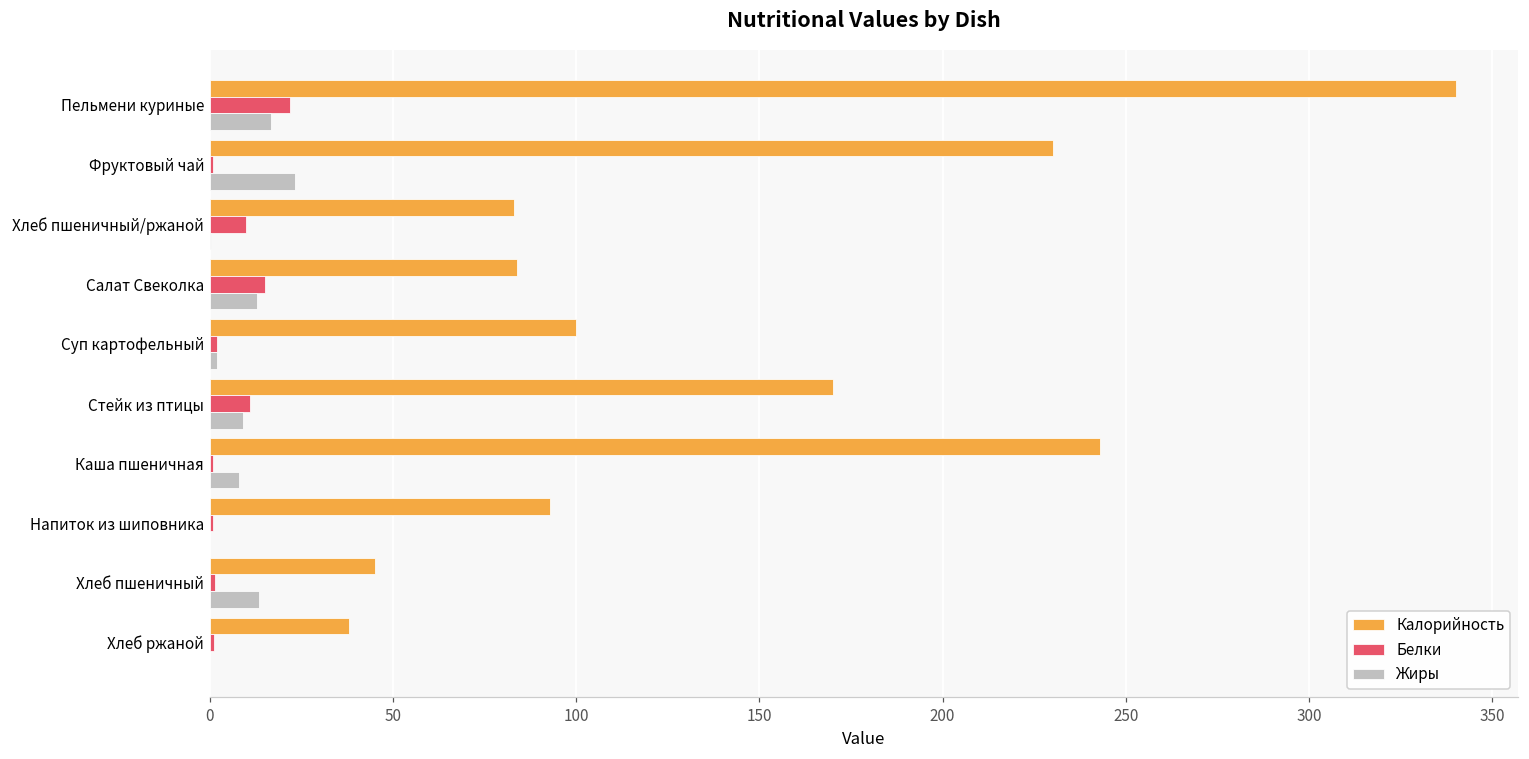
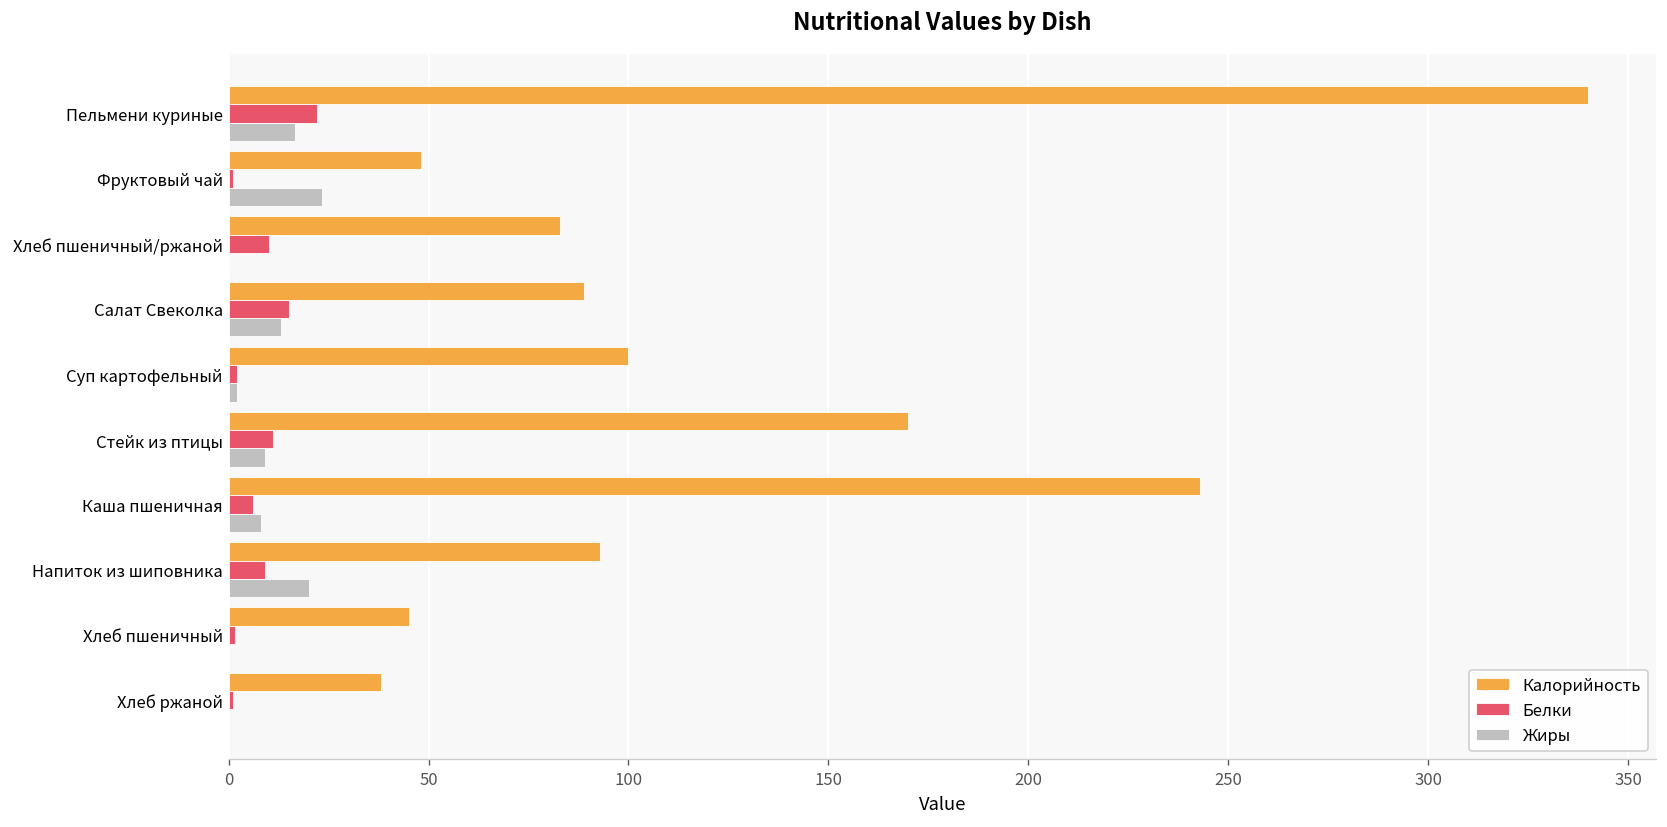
  {
    "Калорийность": {
      "Пельмени куриные": 340,
-     "Фруктовый чай": 230,
+     "Фруктовый чай": 48,
      "Хлеб пшеничный/ржаной": 83,
-     "Салат Свеколка": 84,
+     "Салат Свеколка": 89,
      "Суп картофельный": 100,
      "Стейк из птицы": 170,
      "Каша пшеничная": 243,
      "Напиток из шиповника": 93,
      "Хлеб пшеничный": 45,
      "Хлеб ржаной": 38
    },
    "Белки": {
      "Пельмени куриные": 22,
      "Фруктовый чай": 1,
      "Хлеб пшеничный/ржаной": 10,
      "Салат Свеколка": 15,
      "Суп картофельный": 2,
      "Стейк из птицы": 11,
-     "Каша пшеничная": 1,
-     "Напиток из шиповника": 1,
+     "Каша пшеничная": 6,
+     "Напиток из шиповника": 9,
      "Хлеб пшеничный": 2,
      "Хлеб ржаной": 1
    },
    "Жиры": {
      "Пельмени куриные": 17,
      "Фруктовый чай": 23,
      "Салат Свеколка": 13,
      "Суп картофельный": 2,
      "Стейк из птицы": 9,
      "Каша пшеничная": 8,
-     "Напиток из шиповника": 0,
-     "Хлеб пшеничный": 14
+     "Напиток из шиповника": 20,
+     "Хлеб пшеничный": 0
    }
  }
